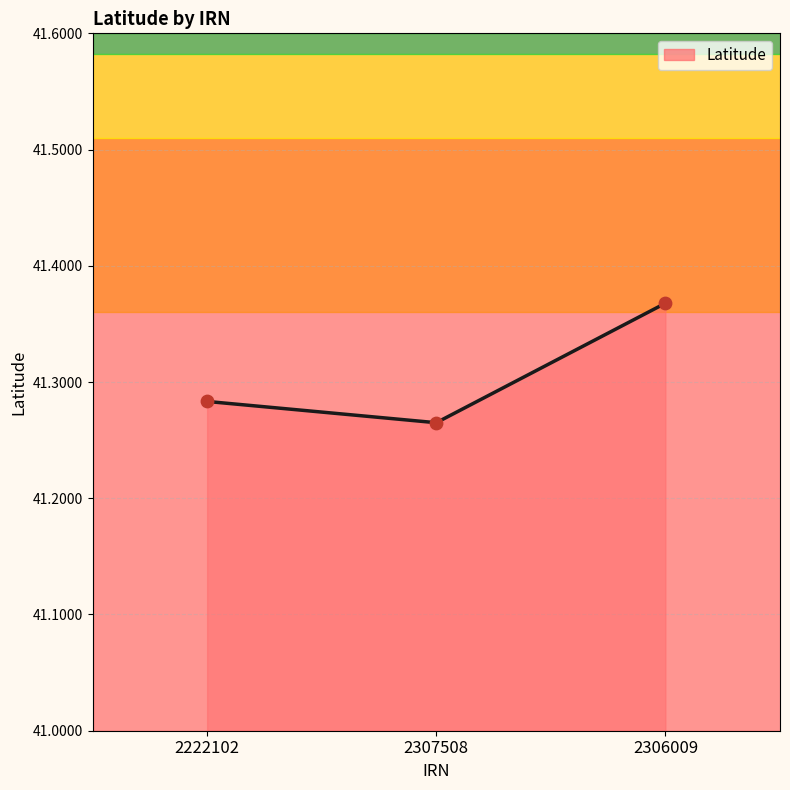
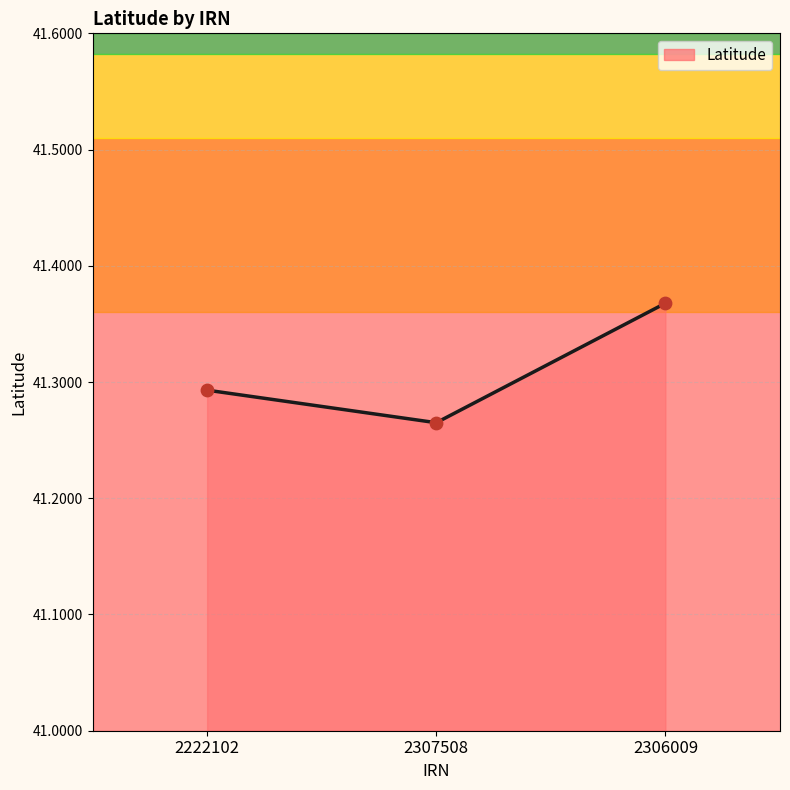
  {
-   "2222102": 41.283,
+   "2222102": 41.293,
    "2307508": 41.265,
    "2306009": 41.368
  }
